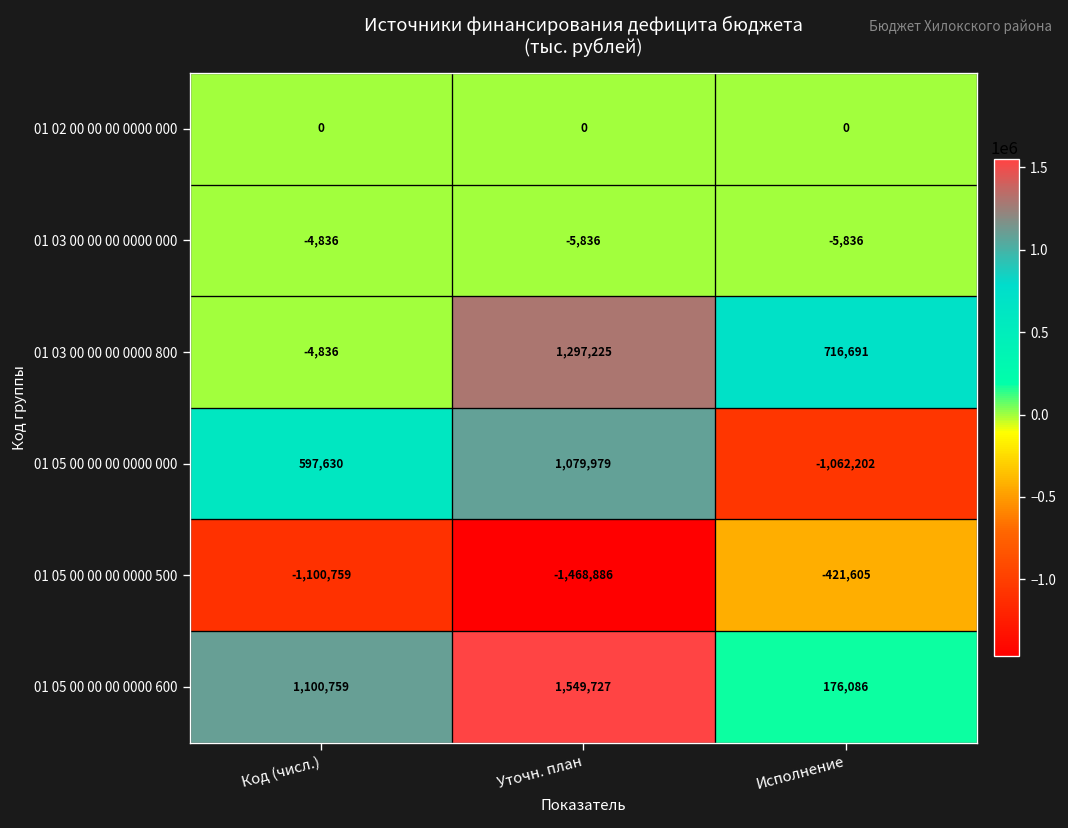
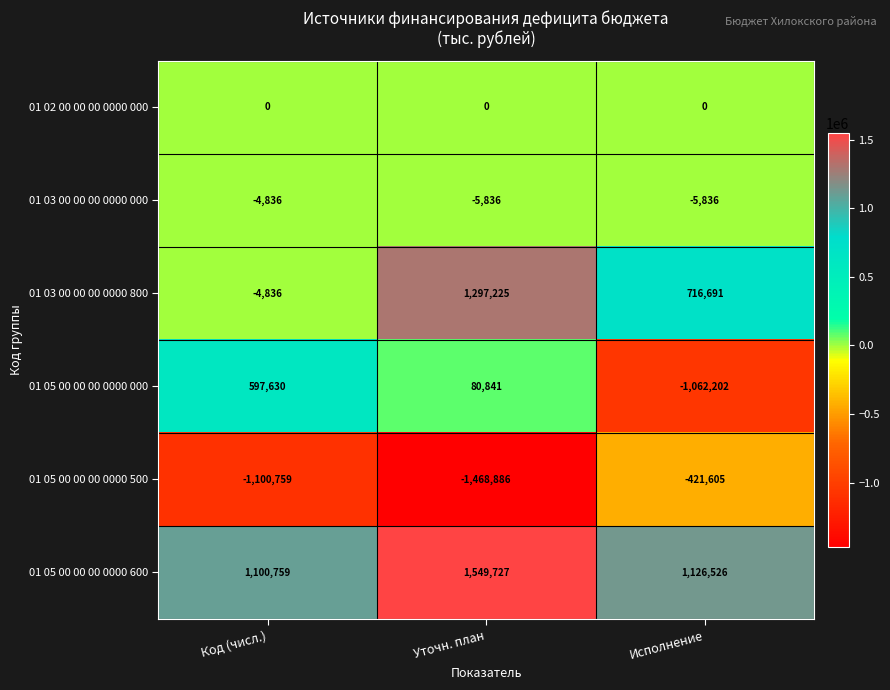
  {
    "01 02 00 00 00 0000 000": {
      "Код (числ.)": "0",
      "Уточн. план": "0",
      "Исполнение": "0"
    },
    "01 03 00 00 00 0000 000": {
      "Код (числ.)": "-4,836",
      "Уточн. план": "-5,836",
      "Исполнение": "-5,836"
    },
    "01 03 00 00 00 0000 800": {
      "Код (числ.)": "-4,836",
      "Уточн. план": "1,297,225",
      "Исполнение": "716,691"
    },
    "01 05 00 00 00 0000 000": {
      "Код (числ.)": "597,630",
-     "Уточн. план": "1,079,979",
+     "Уточн. план": "80,841",
      "Исполнение": "-1,062,202"
    },
    "01 05 00 00 00 0000 500": {
      "Код (числ.)": "-1,100,759",
      "Уточн. план": "-1,468,886",
      "Исполнение": "-421,605"
    },
    "01 05 00 00 00 0000 600": {
      "Код (числ.)": "1,100,759",
      "Уточн. план": "1,549,727",
-     "Исполнение": "176,086"
+     "Исполнение": "1,126,526"
    }
  }
